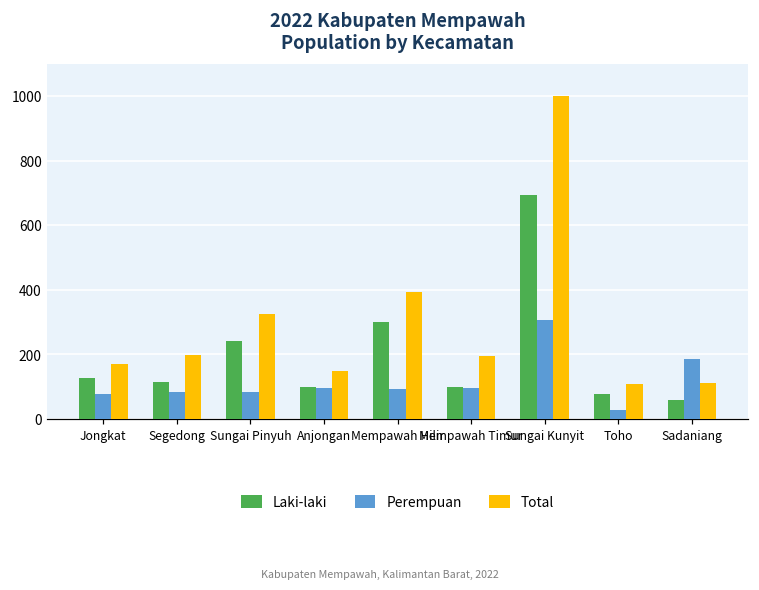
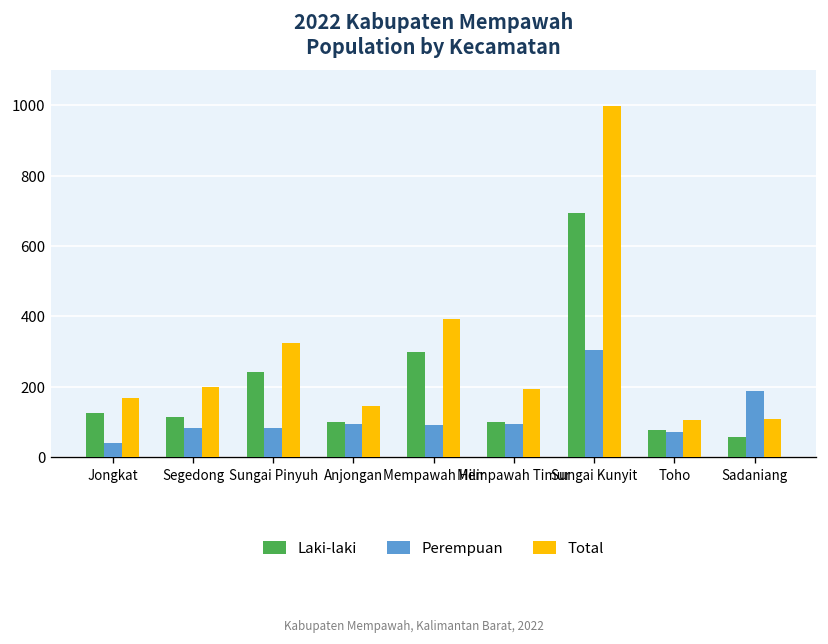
  {
    "Perempuan": {
-     "Jongkat": 80,
+     "Jongkat": 40,
      "Segedong": 80,
      "Sungai Pinyuh": 80,
      "Anjongan": 100,
-     "Toho": 30,
+     "Toho": 70,
      "Sadaniang": 190
    }
  }
